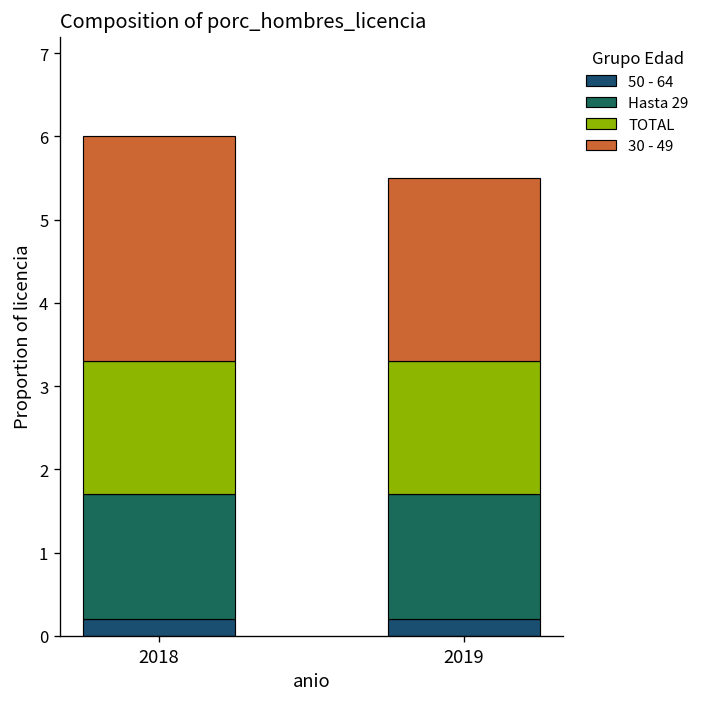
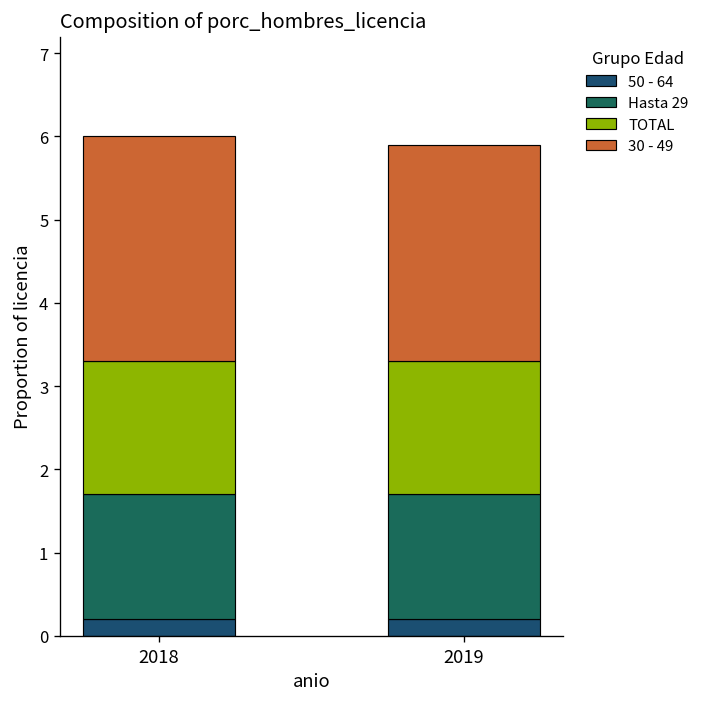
  {
    "TOTAL": {
      "2018": 1.6,
      "2019": 1.6
    },
    "30 - 49": {
      "2018": 2.7,
-     "2019": 2.2
+     "2019": 2.6
    }
  }
